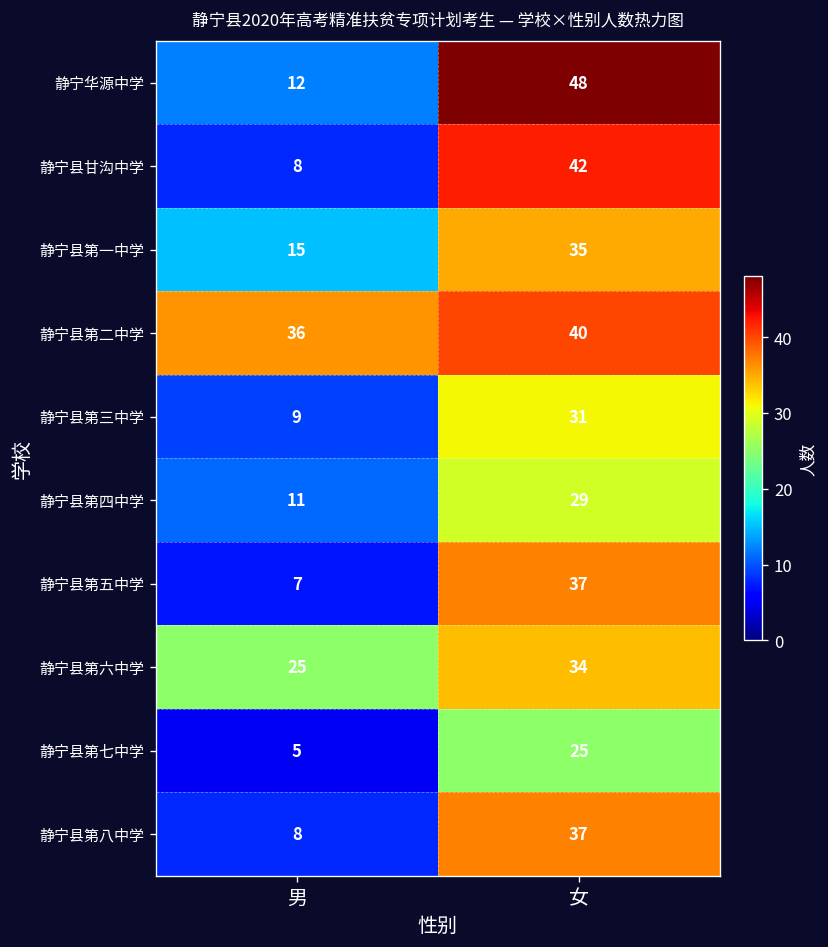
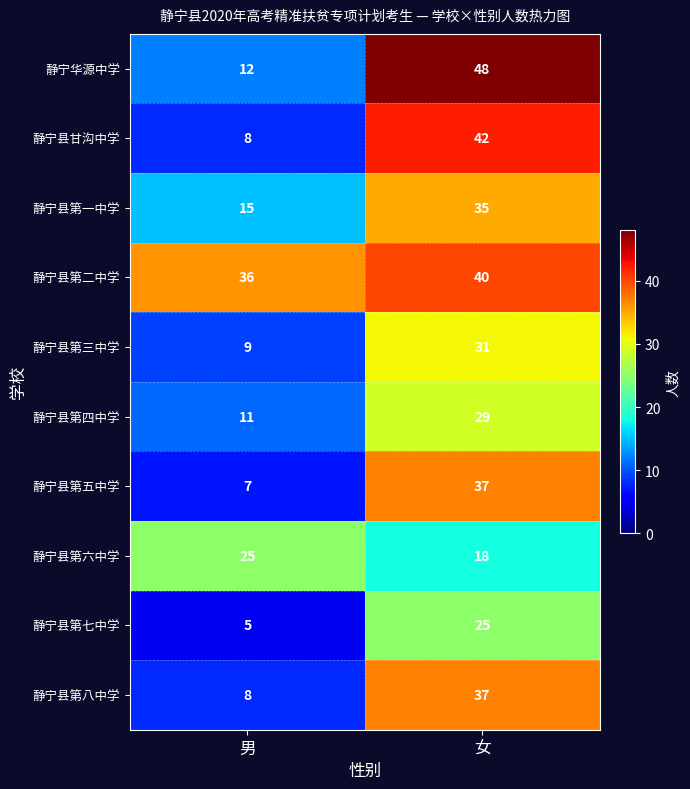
  {
    "静宁华源中学": {
      "男": 12,
      "女": 48
    },
    "静宁县甘沟中学": {
      "男": 8,
      "女": 42
    },
    "静宁县第一中学": {
      "男": 15,
      "女": 35
    },
    "静宁县第二中学": {
      "男": 36,
      "女": 40
    },
    "静宁县第三中学": {
      "男": 9,
      "女": 31
    },
    "静宁县第四中学": {
      "男": 11,
      "女": 29
    },
    "静宁县第五中学": {
      "男": 7,
      "女": 37
    },
    "静宁县第六中学": {
      "男": 25,
-     "女": 34
+     "女": 18
    },
    "静宁县第七中学": {
      "男": 5,
      "女": 25
    },
    "静宁县第八中学": {
      "男": 8,
      "女": 37
    }
  }
